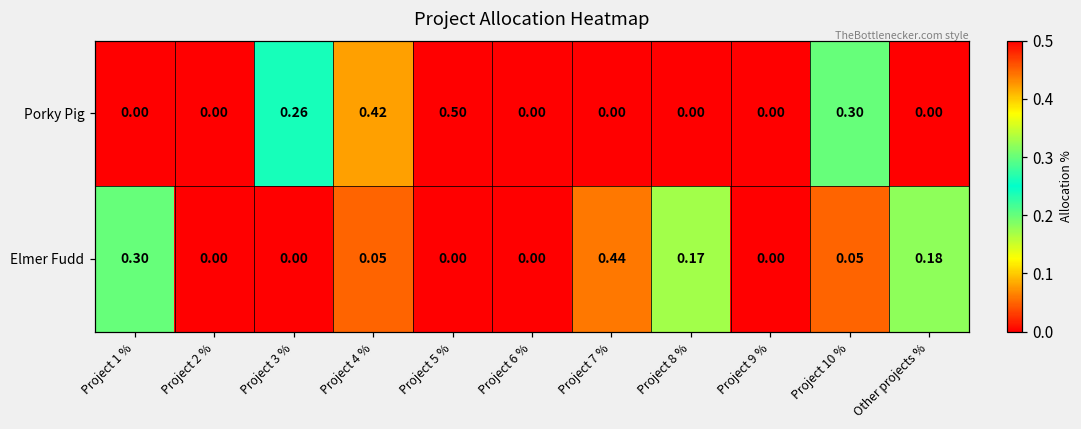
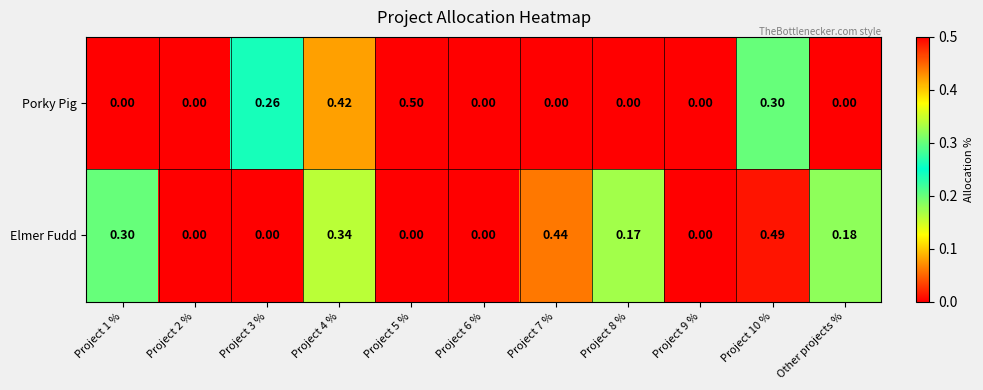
  {
    "Porky Pig": {
      "Project 1 %": 0.00,
      "Project 2 %": 0.00,
      "Project 3 %": 0.26,
      "Project 4 %": 0.42,
      "Project 5 %": 0.50,
      "Project 6 %": 0.00,
      "Project 7 %": 0.00,
      "Project 8 %": 0.00,
      "Project 9 %": 0.00,
      "Project 10 %": 0.30,
      "Other projects %": 0.00
    },
    "Elmer Fudd": {
      "Project 1 %": 0.30,
      "Project 2 %": 0.00,
      "Project 3 %": 0.00,
-     "Project 4 %": 0.05,
+     "Project 4 %": 0.34,
      "Project 5 %": 0.00,
      "Project 6 %": 0.00,
      "Project 7 %": 0.44,
      "Project 8 %": 0.17,
      "Project 9 %": 0.00,
-     "Project 10 %": 0.05,
+     "Project 10 %": 0.49,
      "Other projects %": 0.18
    }
  }
